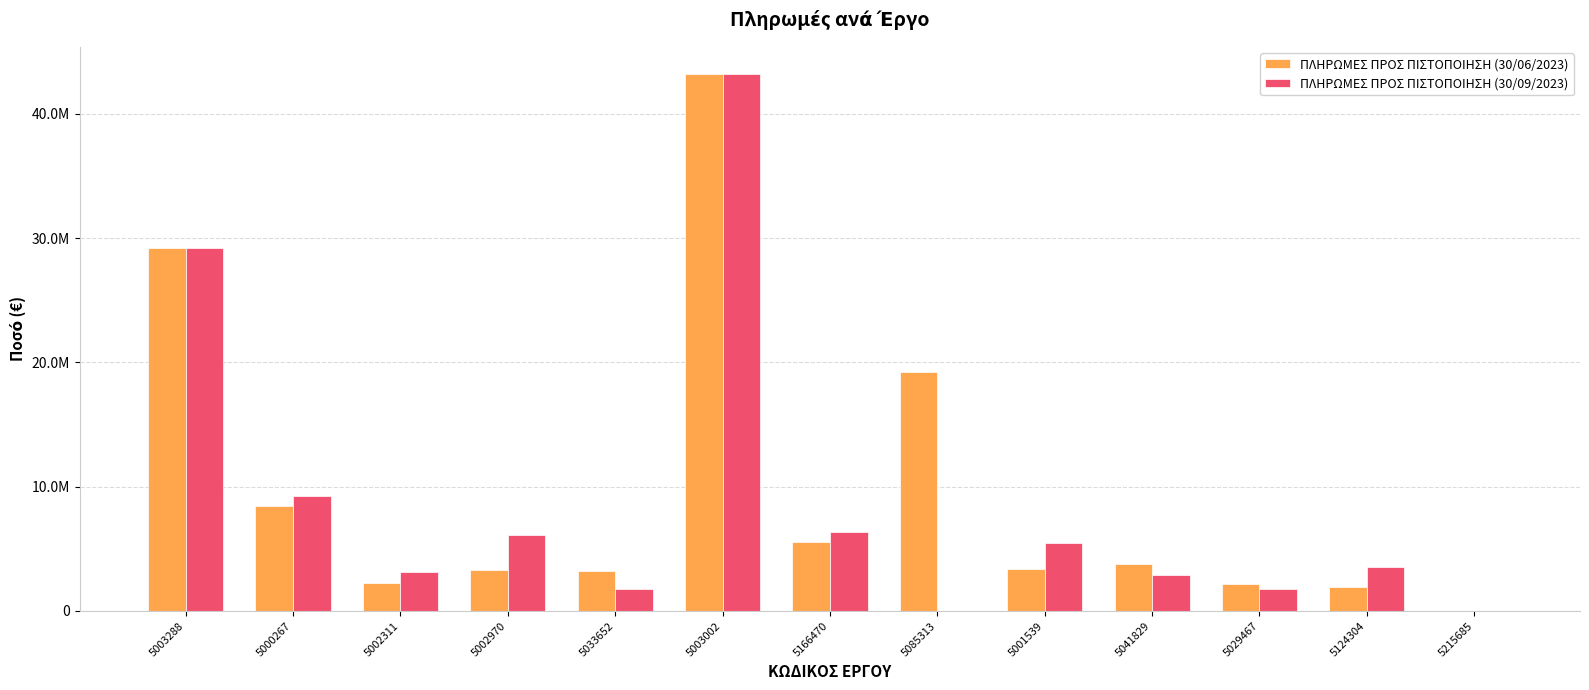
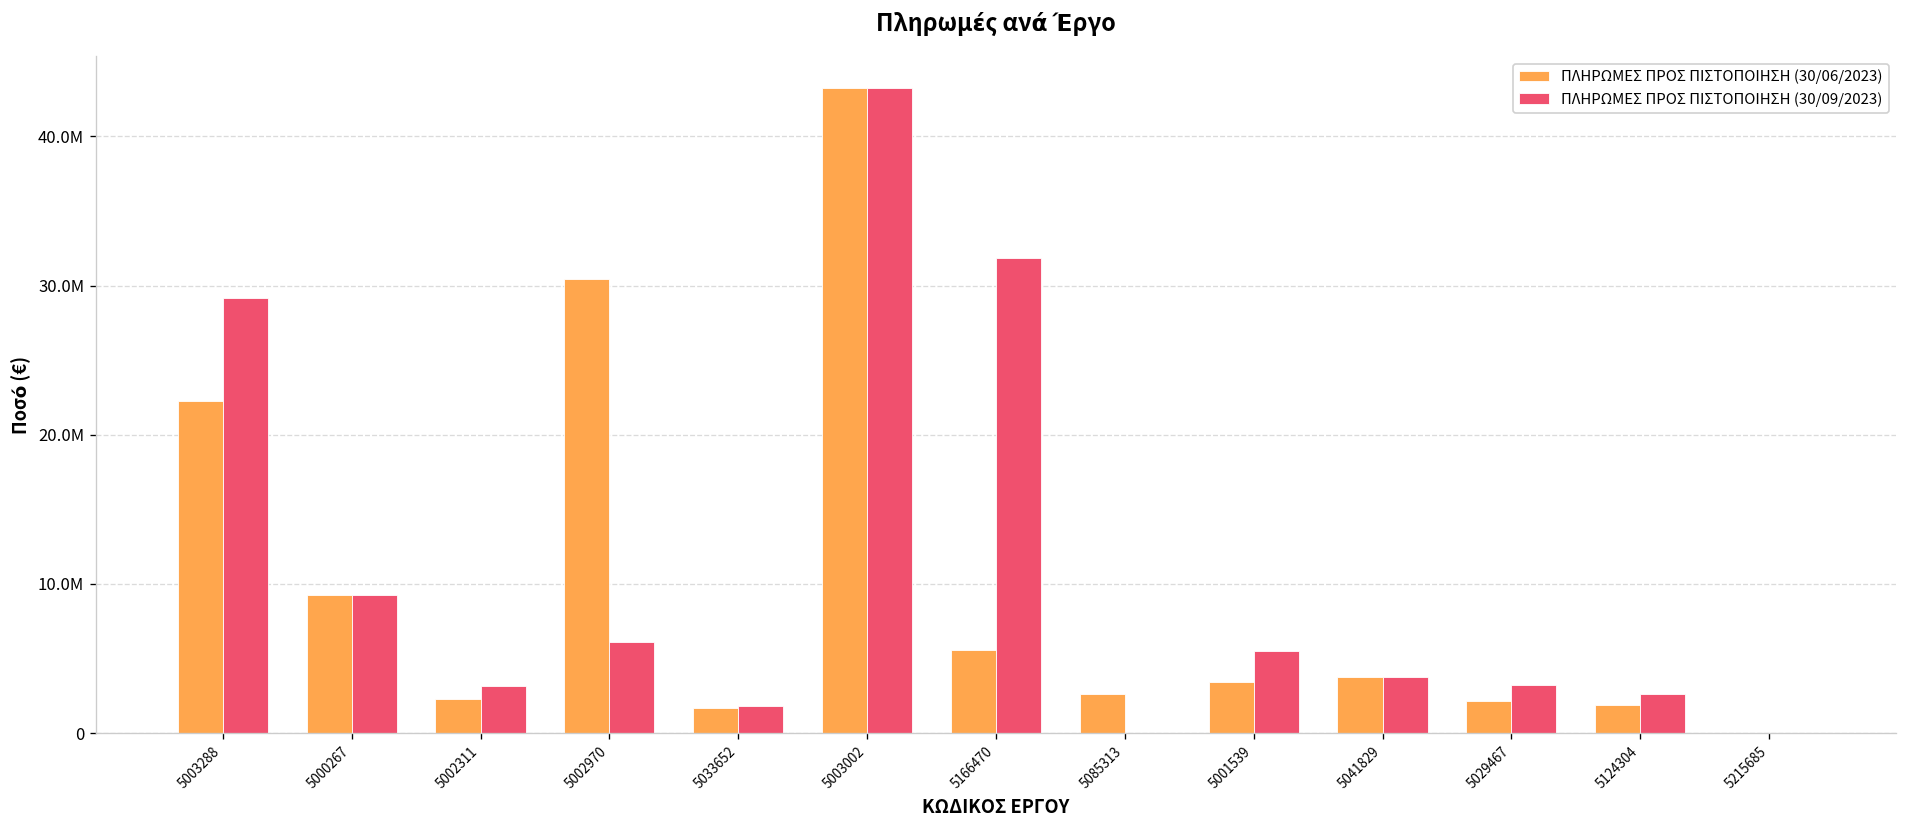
  {
    "ΠΛΗΡΩΜΕΣ ΠΡΟΣ ΠΙΣΤΟΠΟΙΗΣΗ (30/06/2023)": {
-     "5003288": 29200000,
-     "5000267": 8500000,
+     "5003288": 22300000,
+     "5000267": 9300000,
      "5002311": 2300000,
-     "5002970": 3300000,
-     "5033652": 3200000,
+     "5002970": 30400000,
+     "5033652": 1700000,
      "5003002": 43200000,
      "5166470": 5600000,
-     "5085313": 19200000,
+     "5085313": 2600000,
      "5001539": 3400000,
      "5041829": 3800000,
      "5029467": 2200000,
      "5124304": 1900000,
      "5215685": 0
    },
    "ΠΛΗΡΩΜΕΣ ΠΡΟΣ ΠΙΣΤΟΠΟΙΗΣΗ (30/09/2023)": {
      "5003288": 29200000,
      "5000267": 9300000,
      "5002311": 3100000,
      "5002970": 6100000,
      "5033652": 1800000,
      "5003002": 43200000,
-     "5166470": 6400000,
+     "5166470": 31900000,
      "5085313": 0,
      "5001539": 5500000,
-     "5041829": 2900000,
-     "5029467": 1800000,
-     "5124304": 3500000,
+     "5041829": 3800000,
+     "5029467": 3200000,
+     "5124304": 2600000,
      "5215685": 0
    }
  }
